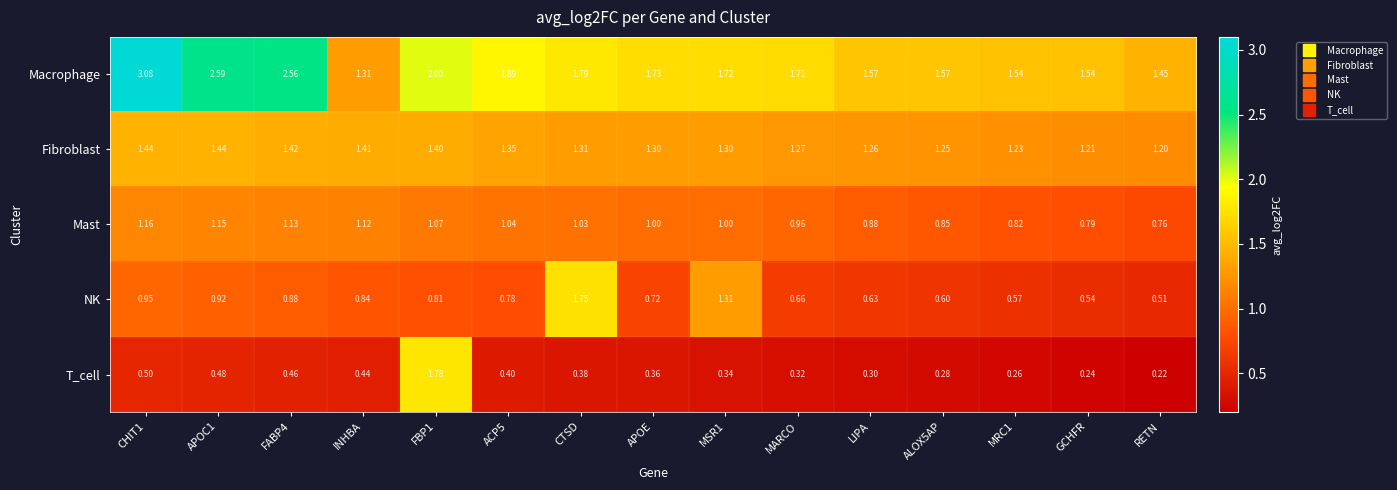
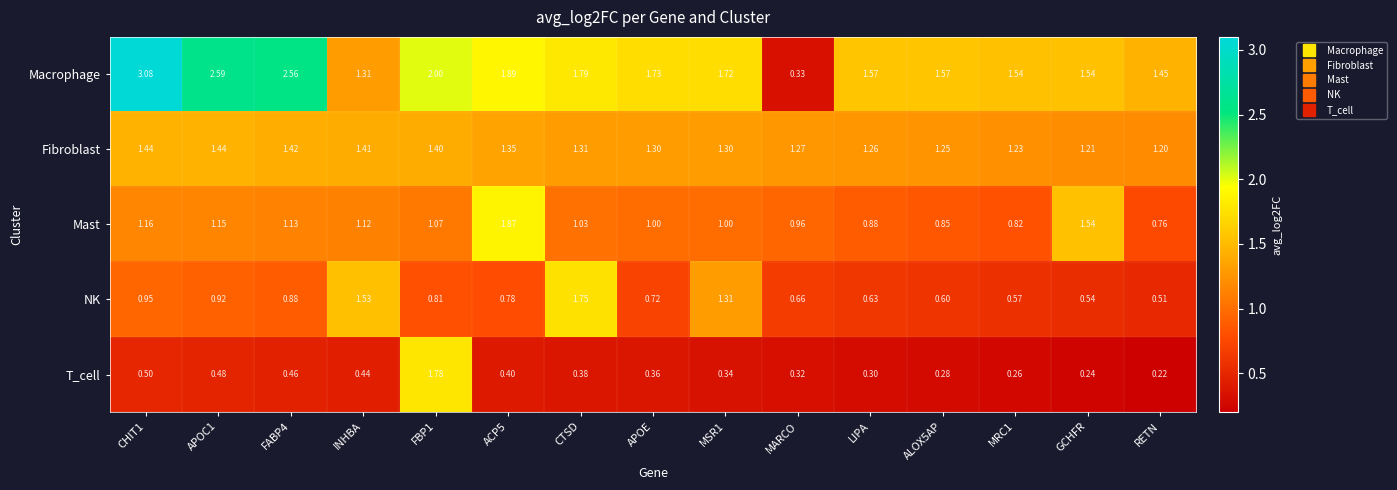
  {
    "Macrophage": {
      "CHIT1": 3.08,
      "APOC1": 2.59,
      "FABP4": 2.56,
      "INHBA": 1.31,
      "FBP1": 2.00,
      "ACP5": 1.89,
      "CTSD": 1.79,
      "APOE": 1.73,
      "MSR1": 1.72,
-     "MARCO": 1.71,
+     "MARCO": 0.33,
      "LIPA": 1.57,
      "ALOX5AP": 1.57,
      "MRC1": 1.54,
      "GCHFR": 1.54,
      "RETN": 1.45
    },
    "Fibroblast": {
      "CHIT1": 1.44,
      "APOC1": 1.44,
      "FABP4": 1.42,
      "INHBA": 1.41,
      "FBP1": 1.40,
      "ACP5": 1.35,
      "CTSD": 1.31,
      "APOE": 1.30,
      "MSR1": 1.30,
      "MARCO": 1.27,
      "LIPA": 1.26,
      "ALOX5AP": 1.25,
      "MRC1": 1.23,
      "GCHFR": 1.21,
      "RETN": 1.20
    },
    "Mast": {
      "CHIT1": 1.16,
      "APOC1": 1.15,
      "FABP4": 1.13,
      "INHBA": 1.12,
      "FBP1": 1.07,
-     "ACP5": 1.04,
+     "ACP5": 1.87,
      "CTSD": 1.03,
      "APOE": 1.00,
      "MSR1": 1.00,
      "MARCO": 0.96,
      "LIPA": 0.88,
      "ALOX5AP": 0.85,
      "MRC1": 0.82,
-     "GCHFR": 0.79,
+     "GCHFR": 1.54,
      "RETN": 0.76
    },
    "NK": {
      "CHIT1": 0.95,
      "APOC1": 0.92,
      "FABP4": 0.88,
-     "INHBA": 0.84,
+     "INHBA": 1.53,
      "FBP1": 0.81,
      "ACP5": 0.78,
      "CTSD": 1.75,
      "APOE": 0.72,
      "MSR1": 1.31,
      "MARCO": 0.66,
      "LIPA": 0.63,
      "ALOX5AP": 0.60,
      "MRC1": 0.57,
      "GCHFR": 0.54,
      "RETN": 0.51
    },
    "T_cell": {
      "CHIT1": 0.50,
      "APOC1": 0.48,
      "FABP4": 0.46,
      "INHBA": 0.44,
      "FBP1": 1.78,
      "ACP5": 0.40,
      "CTSD": 0.38,
      "APOE": 0.36,
      "MSR1": 0.34,
      "MARCO": 0.32,
      "LIPA": 0.30,
      "ALOX5AP": 0.28,
      "MRC1": 0.26,
      "GCHFR": 0.24,
      "RETN": 0.22
    }
  }
